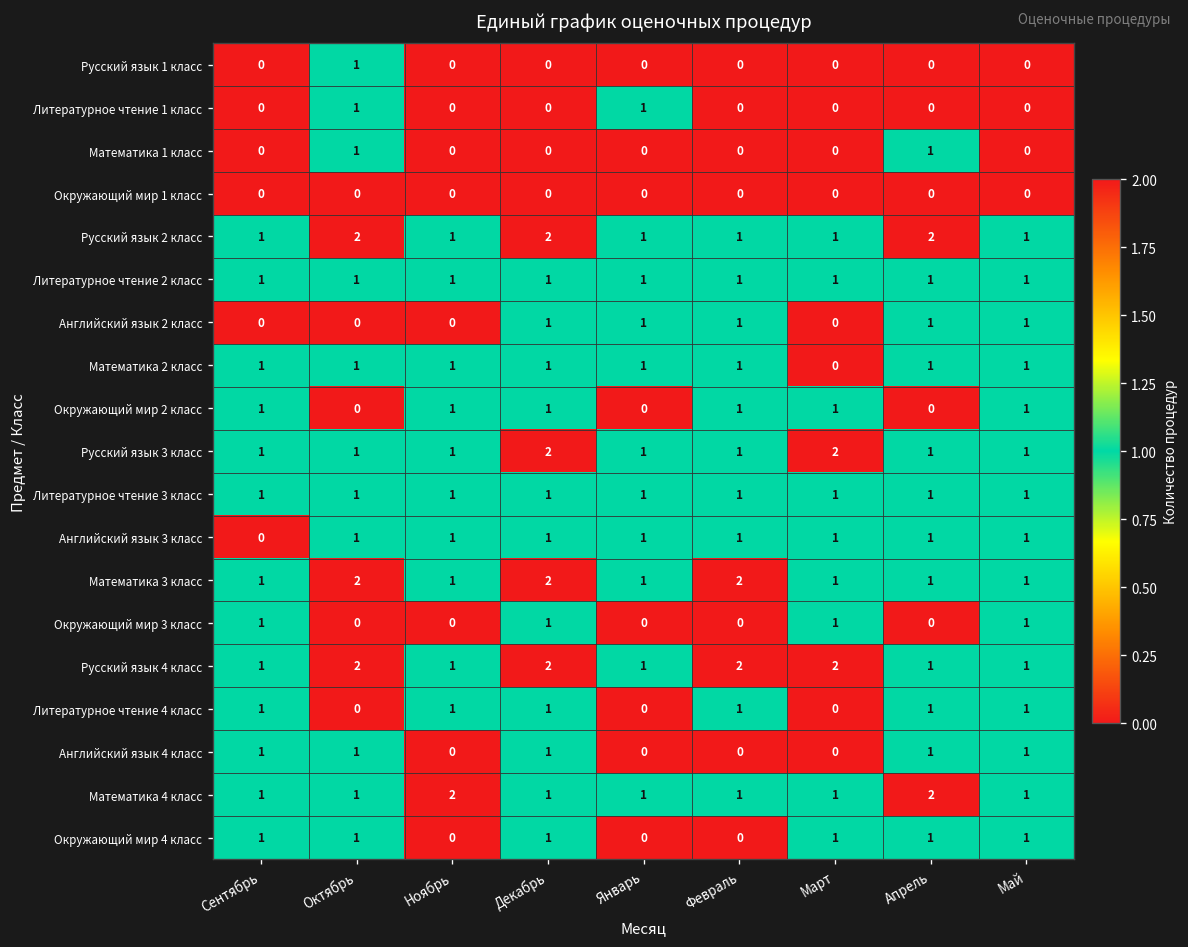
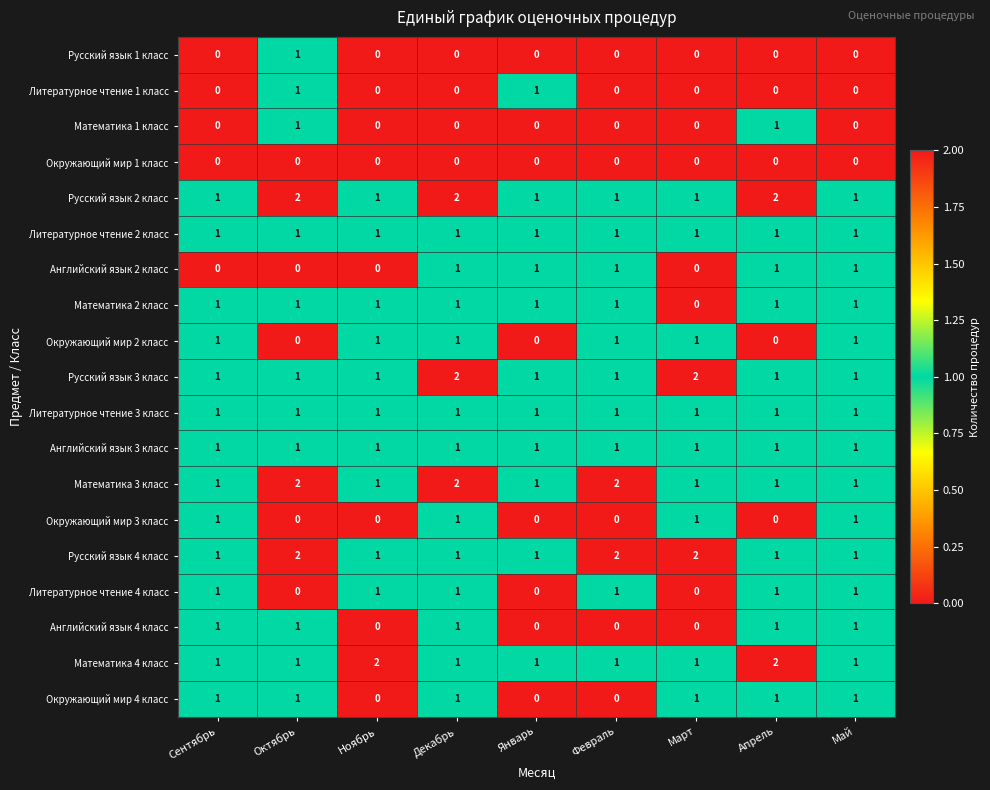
  {
    "Русский язык 1 класс": {
      "Сентябрь": 0,
      "Октябрь": 1,
      "Ноябрь": 0,
      "Декабрь": 0,
      "Январь": 0,
      "Февраль": 0,
      "Март": 0,
      "Апрель": 0,
      "Май": 0
    },
    "Литературное чтение 1 класс": {
      "Сентябрь": 0,
      "Октябрь": 1,
      "Ноябрь": 0,
      "Декабрь": 0,
      "Январь": 1,
      "Февраль": 0,
      "Март": 0,
      "Апрель": 0,
      "Май": 0
    },
    "Математика 1 класс": {
      "Сентябрь": 0,
      "Октябрь": 1,
      "Ноябрь": 0,
      "Декабрь": 0,
      "Январь": 0,
      "Февраль": 0,
      "Март": 0,
      "Апрель": 1,
      "Май": 0
    },
    "Окружающий мир 1 класс": {
      "Сентябрь": 0,
      "Октябрь": 0,
      "Ноябрь": 0,
      "Декабрь": 0,
      "Январь": 0,
      "Февраль": 0,
      "Март": 0,
      "Апрель": 0,
      "Май": 0
    },
    "Русский язык 2 класс": {
      "Сентябрь": 1,
      "Октябрь": 2,
      "Ноябрь": 1,
      "Декабрь": 2,
      "Январь": 1,
      "Февраль": 1,
      "Март": 1,
      "Апрель": 2,
      "Май": 1
    },
    "Литературное чтение 2 класс": {
      "Сентябрь": 1,
      "Октябрь": 1,
      "Ноябрь": 1,
      "Декабрь": 1,
      "Январь": 1,
      "Февраль": 1,
      "Март": 1,
      "Апрель": 1,
      "Май": 1
    },
    "Английский язык 2 класс": {
      "Сентябрь": 0,
      "Октябрь": 0,
      "Ноябрь": 0,
      "Декабрь": 1,
      "Январь": 1,
      "Февраль": 1,
      "Март": 0,
      "Апрель": 1,
      "Май": 1
    },
    "Математика 2 класс": {
      "Сентябрь": 1,
      "Октябрь": 1,
      "Ноябрь": 1,
      "Декабрь": 1,
      "Январь": 1,
      "Февраль": 1,
      "Март": 0,
      "Апрель": 1,
      "Май": 1
    },
    "Окружающий мир 2 класс": {
      "Сентябрь": 1,
      "Октябрь": 0,
      "Ноябрь": 1,
      "Декабрь": 1,
      "Январь": 0,
      "Февраль": 1,
      "Март": 1,
      "Апрель": 0,
      "Май": 1
    },
    "Русский язык 3 класс": {
      "Сентябрь": 1,
      "Октябрь": 1,
      "Ноябрь": 1,
      "Декабрь": 2,
      "Январь": 1,
      "Февраль": 1,
      "Март": 2,
      "Апрель": 1,
      "Май": 1
    },
    "Литературное чтение 3 класс": {
      "Сентябрь": 1,
      "Октябрь": 1,
      "Ноябрь": 1,
      "Декабрь": 1,
      "Январь": 1,
      "Февраль": 1,
      "Март": 1,
      "Апрель": 1,
      "Май": 1
    },
    "Английский язык 3 класс": {
-     "Сентябрь": 0,
+     "Сентябрь": 1,
      "Октябрь": 1,
      "Ноябрь": 1,
      "Декабрь": 1,
      "Январь": 1,
      "Февраль": 1,
      "Март": 1,
      "Апрель": 1,
      "Май": 1
    },
    "Математика 3 класс": {
      "Сентябрь": 1,
      "Октябрь": 2,
      "Ноябрь": 1,
      "Декабрь": 2,
      "Январь": 1,
      "Февраль": 2,
      "Март": 1,
      "Апрель": 1,
      "Май": 1
    },
    "Окружающий мир 3 класс": {
      "Сентябрь": 1,
      "Октябрь": 0,
      "Ноябрь": 0,
      "Декабрь": 1,
      "Январь": 0,
      "Февраль": 0,
      "Март": 1,
      "Апрель": 0,
      "Май": 1
    },
    "Русский язык 4 класс": {
      "Сентябрь": 1,
      "Октябрь": 2,
      "Ноябрь": 1,
-     "Декабрь": 2,
+     "Декабрь": 1,
      "Январь": 1,
      "Февраль": 2,
      "Март": 2,
      "Апрель": 1,
      "Май": 1
    },
    "Литературное чтение 4 класс": {
      "Сентябрь": 1,
      "Октябрь": 0,
      "Ноябрь": 1,
      "Декабрь": 1,
      "Январь": 0,
      "Февраль": 1,
      "Март": 0,
      "Апрель": 1,
      "Май": 1
    },
    "Английский язык 4 класс": {
      "Сентябрь": 1,
      "Октябрь": 1,
      "Ноябрь": 0,
      "Декабрь": 1,
      "Январь": 0,
      "Февраль": 0,
      "Март": 0,
      "Апрель": 1,
      "Май": 1
    },
    "Математика 4 класс": {
      "Сентябрь": 1,
      "Октябрь": 1,
      "Ноябрь": 2,
      "Декабрь": 1,
      "Январь": 1,
      "Февраль": 1,
      "Март": 1,
      "Апрель": 2,
      "Май": 1
    },
    "Окружающий мир 4 класс": {
      "Сентябрь": 1,
      "Октябрь": 1,
      "Ноябрь": 0,
      "Декабрь": 1,
      "Январь": 0,
      "Февраль": 0,
      "Март": 1,
      "Апрель": 1,
      "Май": 1
    }
  }
